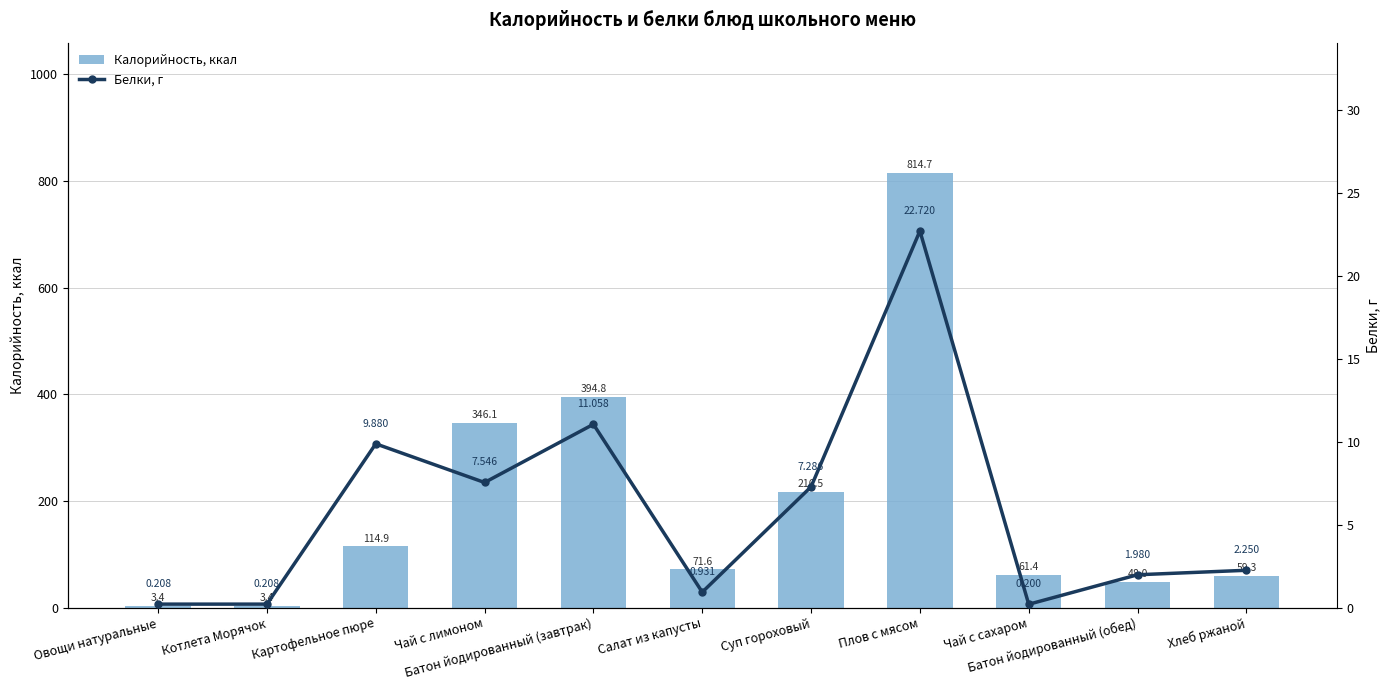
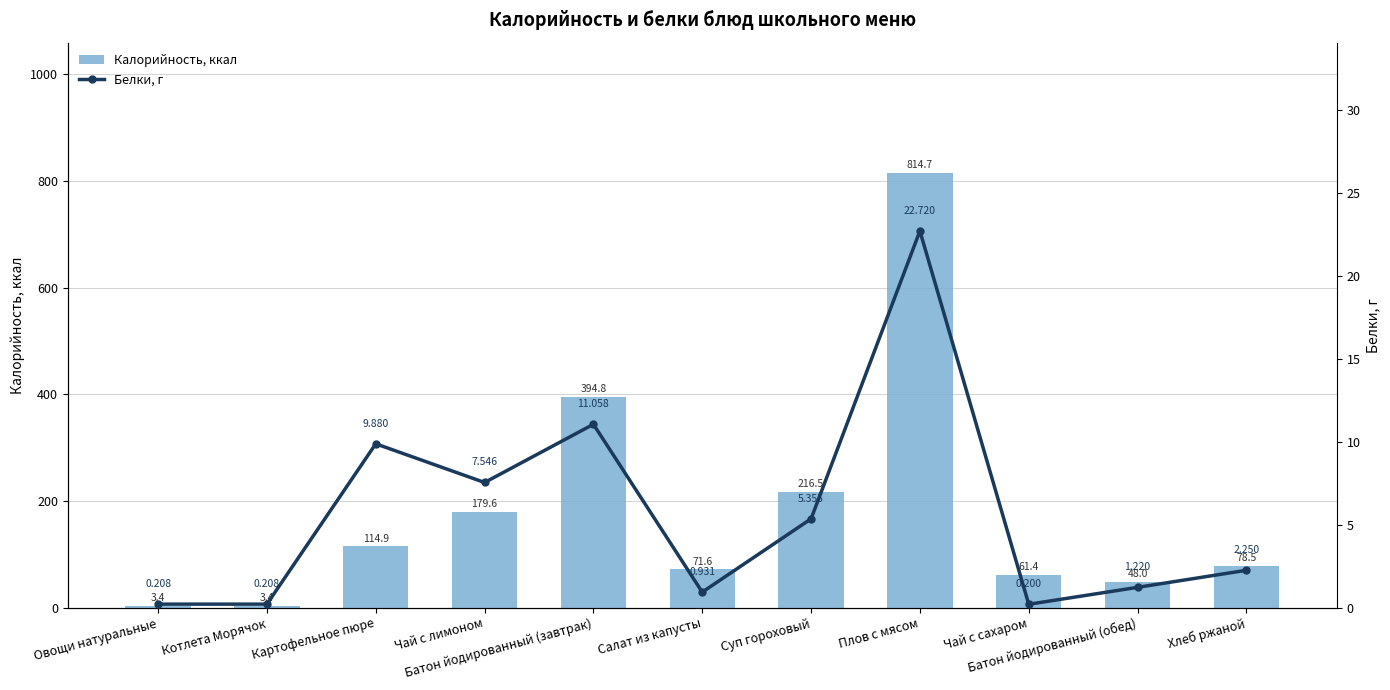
  {
    "Калорийность, ккал": {
      "Картофельное пюре": 114.9,
-     "Чай с лимоном": 346.1,
+     "Чай с лимоном": 179.6,
      "Батон йодированный (завтрак)": 394.8,
      "Салат из капусты": 71.6,
      "Плов с мясом": 814.7,
      "Чай с сахаром": 61.4,
-     "Хлеб ржаной": 59.3
+     "Хлеб ржаной": 78.5
    },
    "Белки, г": {
      "Овощи натуральные": 0.208,
      "Котлета Морячок": 0.208,
      "Картофельное пюре": 9.880,
      "Чай с лимоном": 7.546,
      "Батон йодированный (завтрак)": 11.058,
      "Салат из капусты": 0.931,
-     "Суп гороховый": 7.286,
+     "Суп гороховый": 5.355,
      "Плов с мясом": 22.720,
      "Чай с сахаром": 0.200,
-     "Батон йодированный (обед)": 1.980,
+     "Батон йодированный (обед)": 1.220,
      "Хлеб ржаной": 2.250
    }
  }
